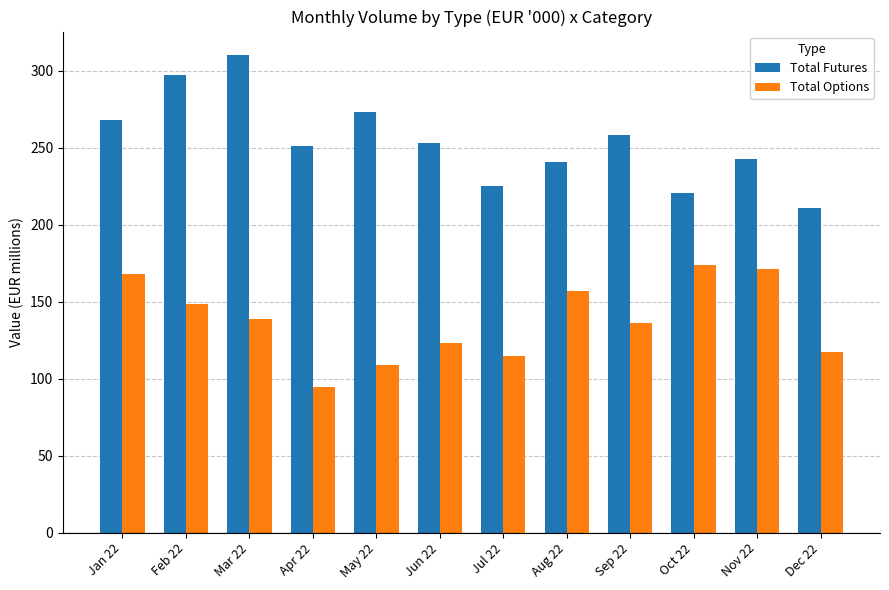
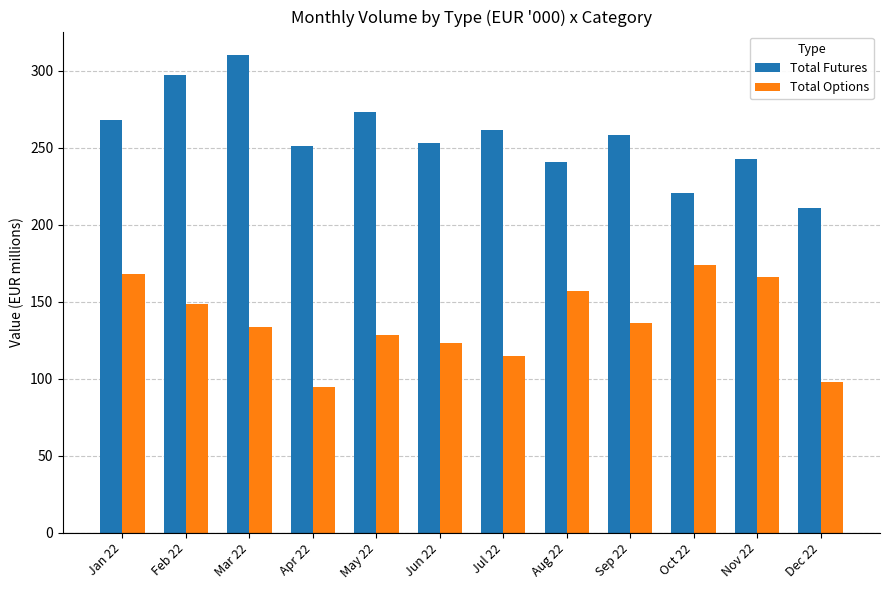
  {
    "Total Futures": {
      "Jan 22": 268,
      "Feb 22": 297,
      "Mar 22": 310,
      "Apr 22": 251,
      "May 22": 273,
      "Jun 22": 253,
-     "Jul 22": 225,
+     "Jul 22": 261,
      "Aug 22": 241,
      "Sep 22": 258,
      "Oct 22": 220,
      "Nov 22": 243,
      "Dec 22": 211
    },
    "Total Options": {
      "Jan 22": 168,
      "Feb 22": 149,
-     "Mar 22": 139,
+     "Mar 22": 134,
      "Apr 22": 95,
-     "May 22": 109,
+     "May 22": 128,
      "Jun 22": 123,
      "Jul 22": 115,
      "Aug 22": 157,
      "Sep 22": 136,
      "Oct 22": 174,
-     "Nov 22": 171,
-     "Dec 22": 118
+     "Nov 22": 166,
+     "Dec 22": 98
    }
  }
